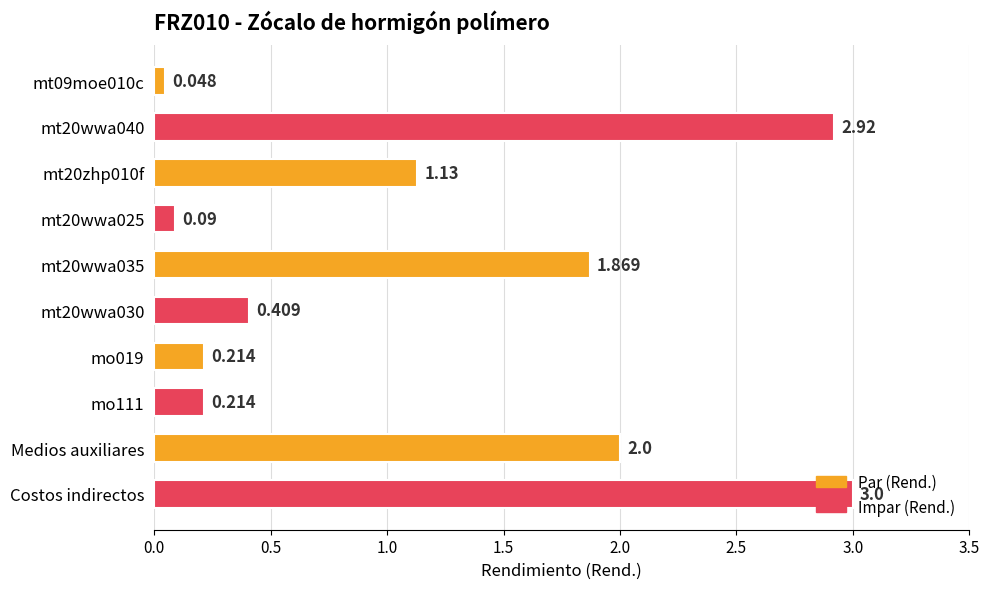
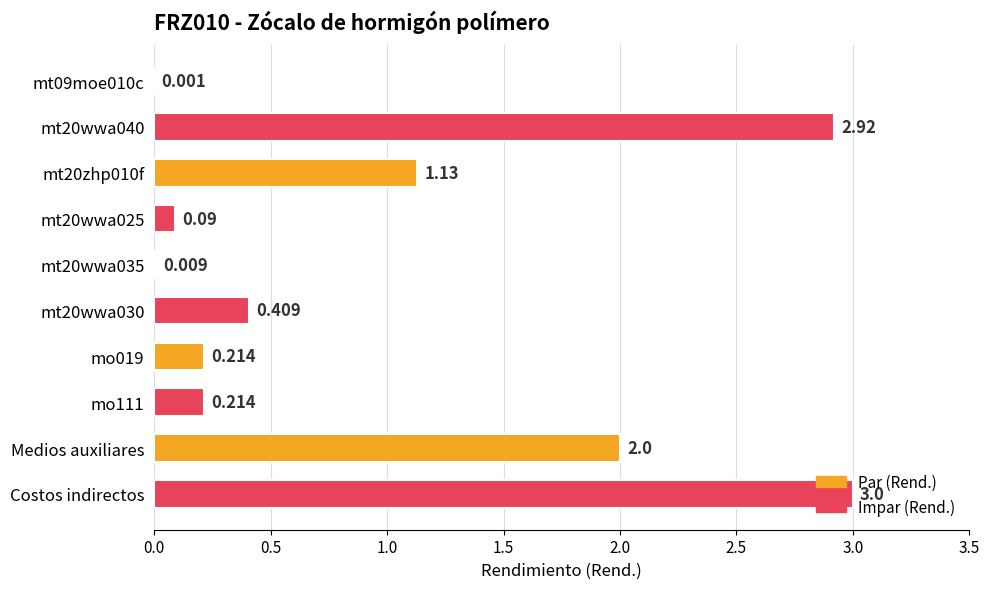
  {
-   "mt09moe010c": 0.048,
+   "mt09moe010c": 0.001,
    "mt20wwa040": 2.92,
    "mt20zhp010f": 1.13,
    "mt20wwa025": 0.09,
-   "mt20wwa035": 1.869,
+   "mt20wwa035": 0.009,
    "mt20wwa030": 0.409,
    "mo019": 0.214,
    "mo111": 0.214,
    "Medios auxiliares": 2.0,
    "Costos indirectos": 3.0
  }
